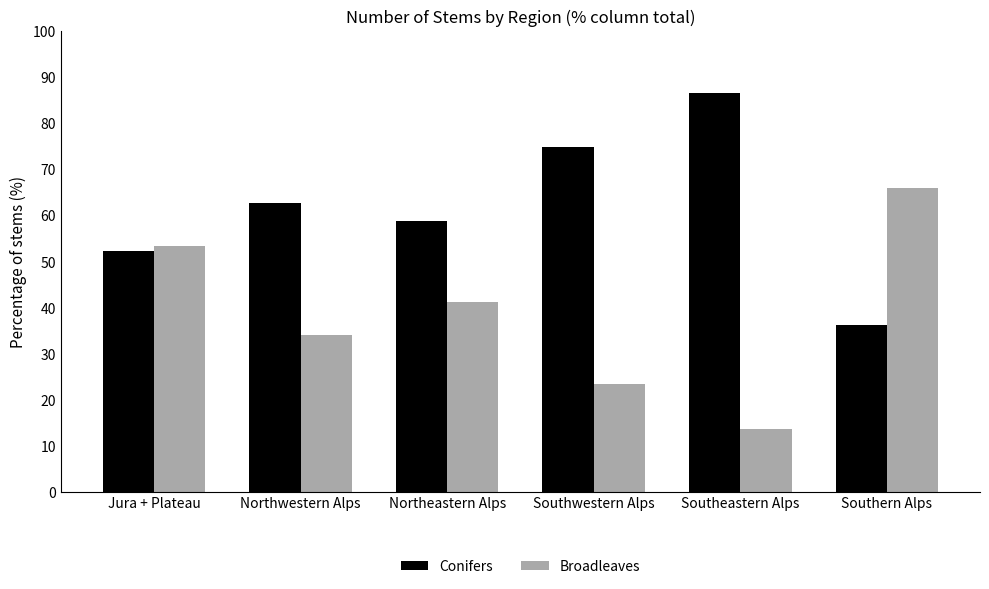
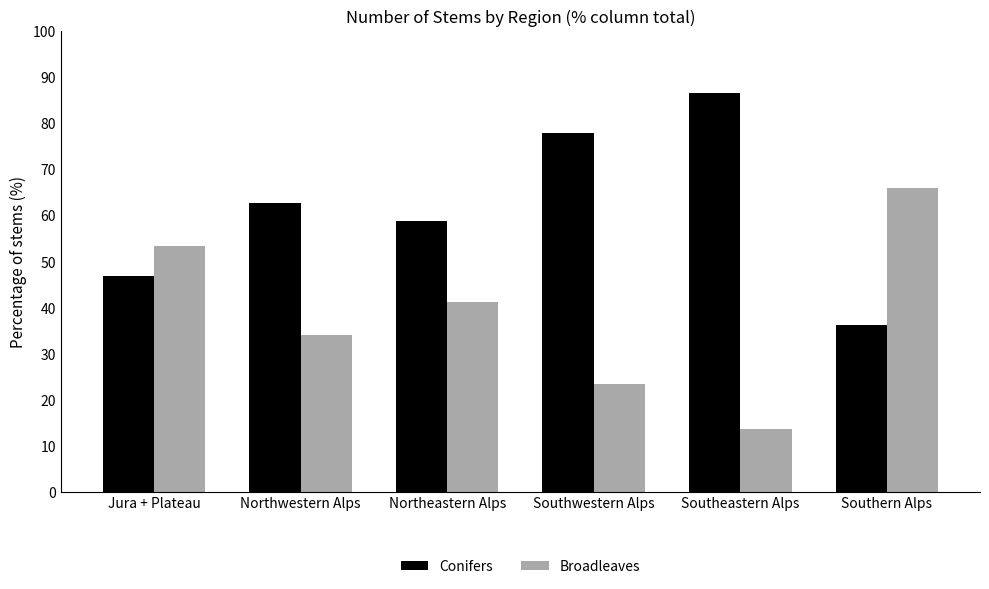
  {
    "Conifers": {
-     "Jura + Plateau": 52,
+     "Jura + Plateau": 47,
      "Northwestern Alps": 63,
      "Northeastern Alps": 59,
-     "Southwestern Alps": 75,
+     "Southwestern Alps": 78,
      "Southeastern Alps": 87,
      "Southern Alps": 36
    },
    "Broadleaves": {
      "Jura + Plateau": 53,
      "Northwestern Alps": 34,
      "Northeastern Alps": 41,
      "Southwestern Alps": 23,
      "Southeastern Alps": 14,
      "Southern Alps": 66
    }
  }
